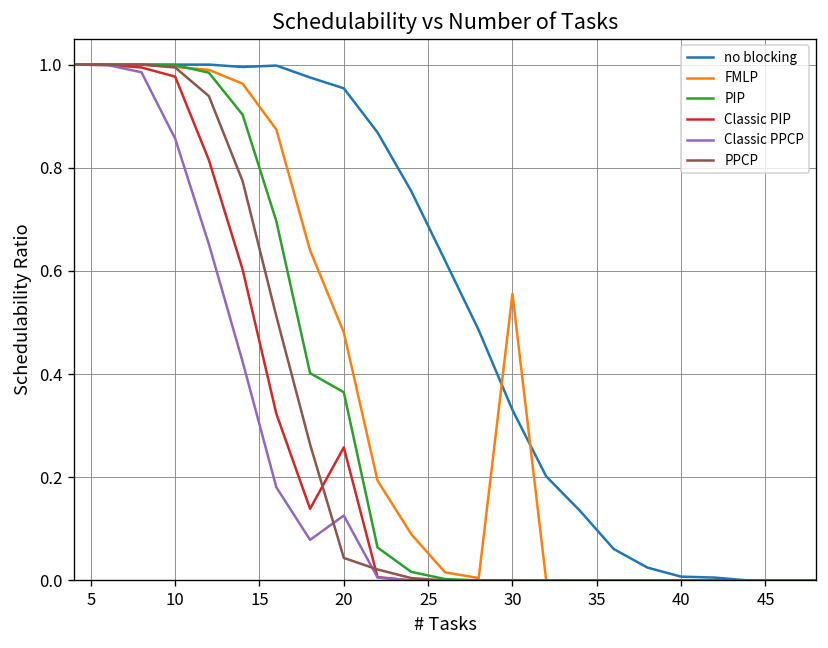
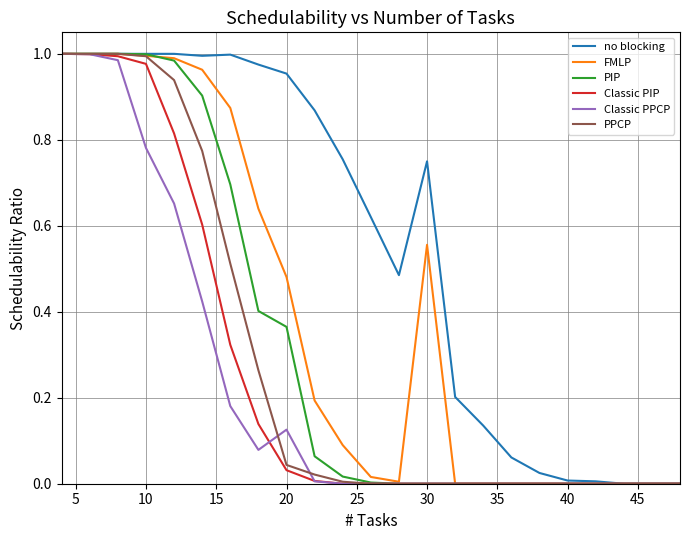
  {
    "no blocking": {
      "20": 0.95,
-     "30": 0.33,
+     "30": 0.75,
      "40": 0.01
    },
    "FMLP": {
      "20": 0.48,
      "30": 0.56
    },
    "PIP": {
      "20": 0.36
    },
    "Classic PIP": {
      "10": 0.98,
-     "20": 0.26
+     "20": 0.03
    },
    "Classic PPCP": {
-     "10": 0.86,
+     "10": 0.78,
      "20": 0.13
    },
    "PPCP": {
      "20": 0.04
    }
  }
